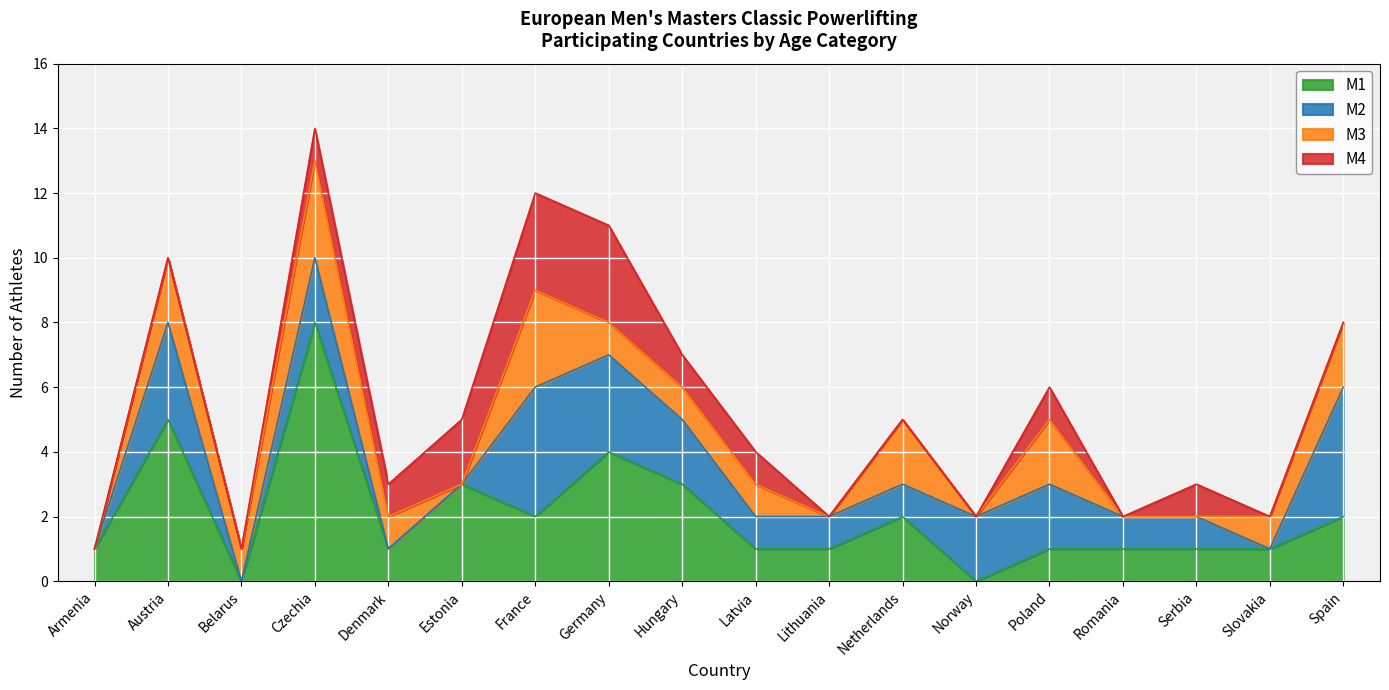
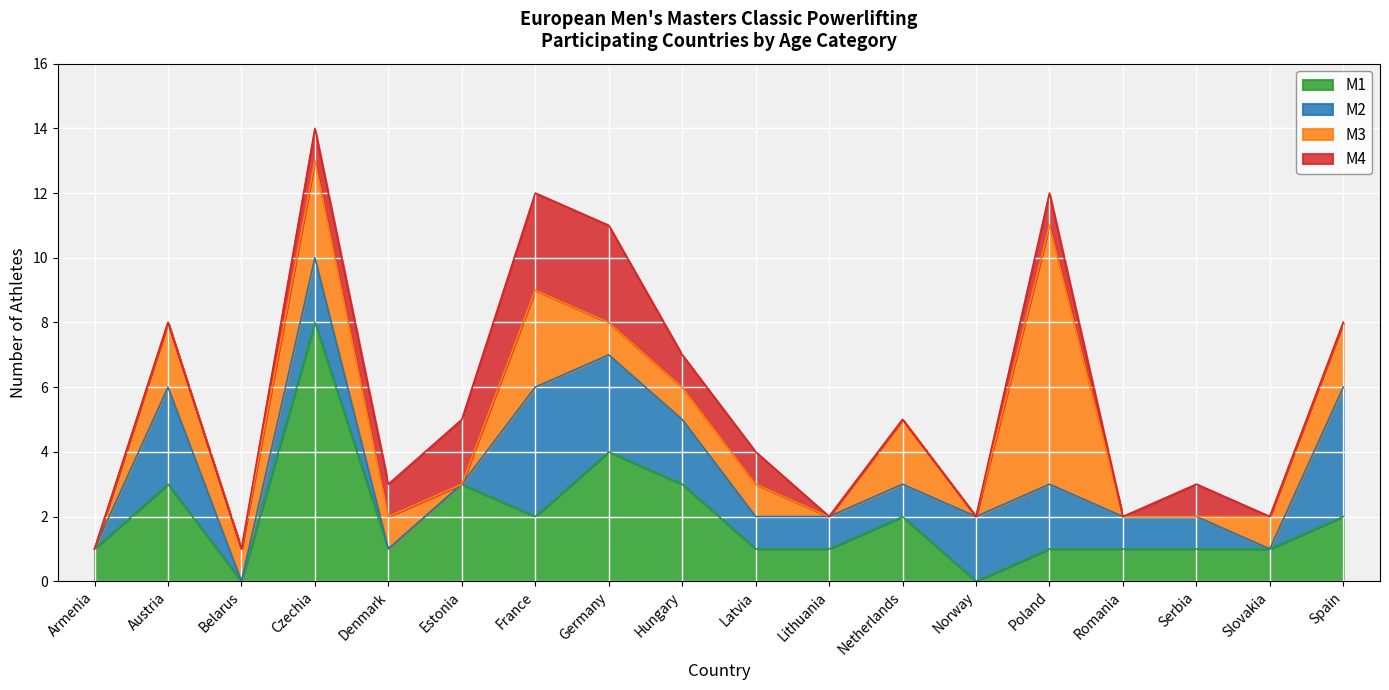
  {
    "M1": {
-     "Austria": 5,
+     "Austria": 3,
      "Czechia": 8,
      "France": 2,
      "Germany": 4,
      "Hungary": 3,
      "Latvia": 1,
      "Lithuania": 1,
      "Netherlands": 2,
      "Norway": 0,
      "Poland": 1,
      "Romania": 1,
      "Serbia": 1,
      "Spain": 2
    },
    "M2": {
      "Austria": 3,
      "Czechia": 2,
      "France": 4,
      "Germany": 3,
      "Hungary": 2,
      "Latvia": 1,
      "Netherlands": 1,
      "Poland": 2,
      "Spain": 4
    },
    "M3": {
      "Czechia": 3,
      "Denmark": 1,
      "France": 3,
      "Germany": 1,
      "Hungary": 1,
      "Latvia": 1,
-     "Poland": 2
+     "Poland": 8
    },
    "M4": {
      "Czechia": 1,
      "Denmark": 1,
      "Estonia": 2,
      "France": 3,
      "Germany": 3,
      "Hungary": 1,
      "Latvia": 1,
      "Poland": 1,
      "Serbia": 1
    }
  }
